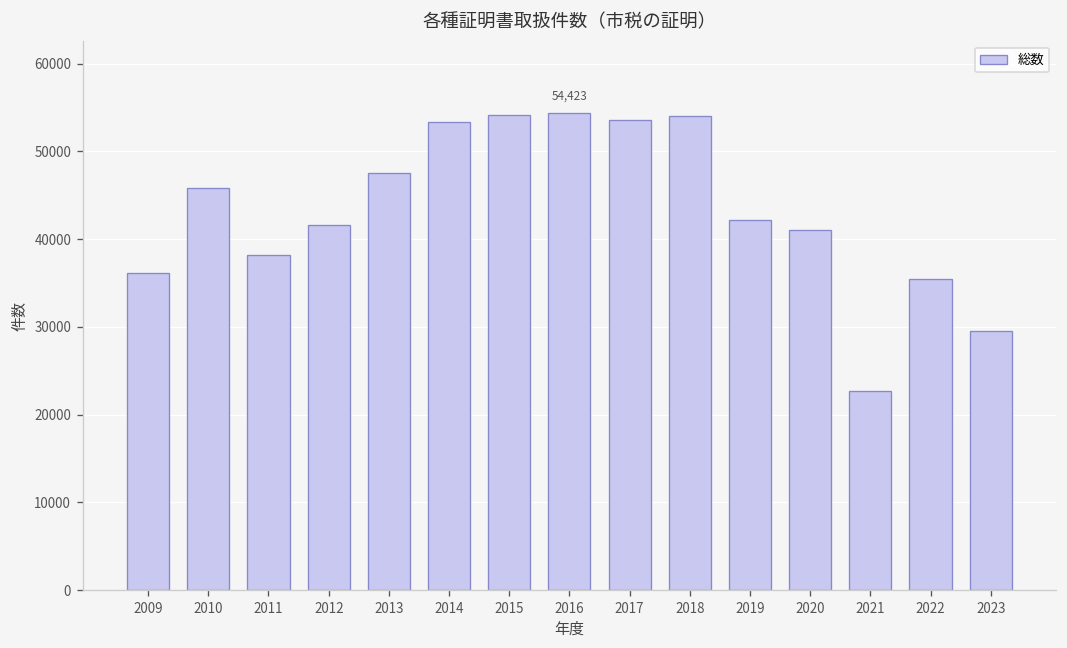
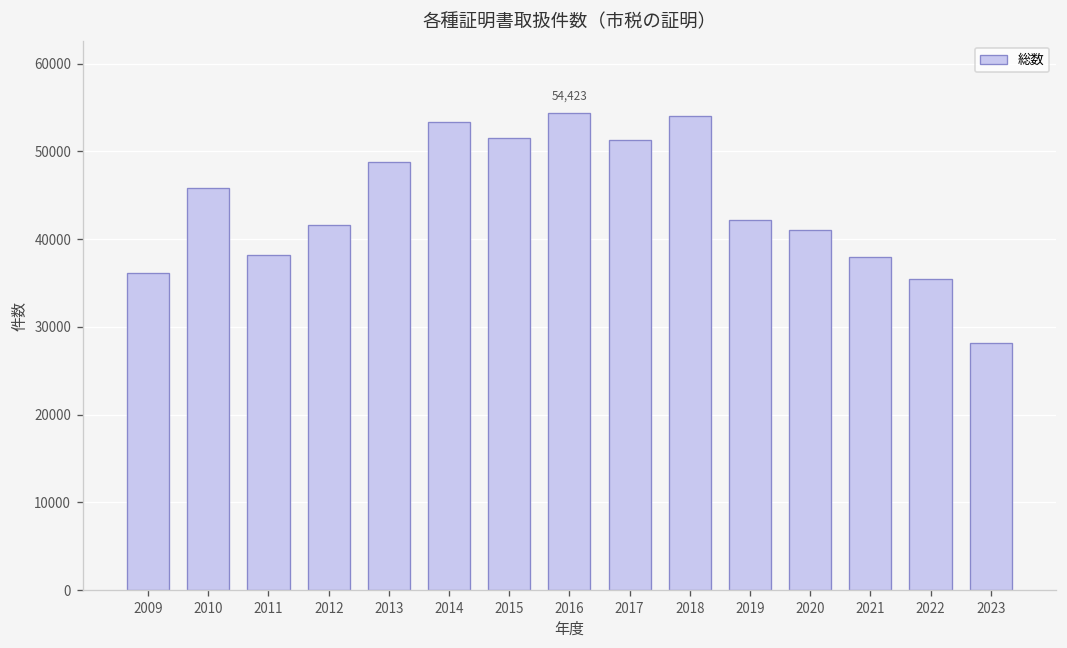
  {
    "2009": 36000,
    "2010": 46000,
    "2011": 38000,
    "2012": 42000,
-   "2013": 48000,
+   "2013": 49000,
    "2014": 53000,
-   "2015": 54000,
-   "2017": 54000,
+   "2015": 52000,
+   "2017": 51000,
    "2018": 54000,
    "2019": 42000,
    "2020": 41000,
-   "2021": 23000,
+   "2021": 38000,
    "2022": 35000,
-   "2023": 30000
+   "2023": 28000
  }
